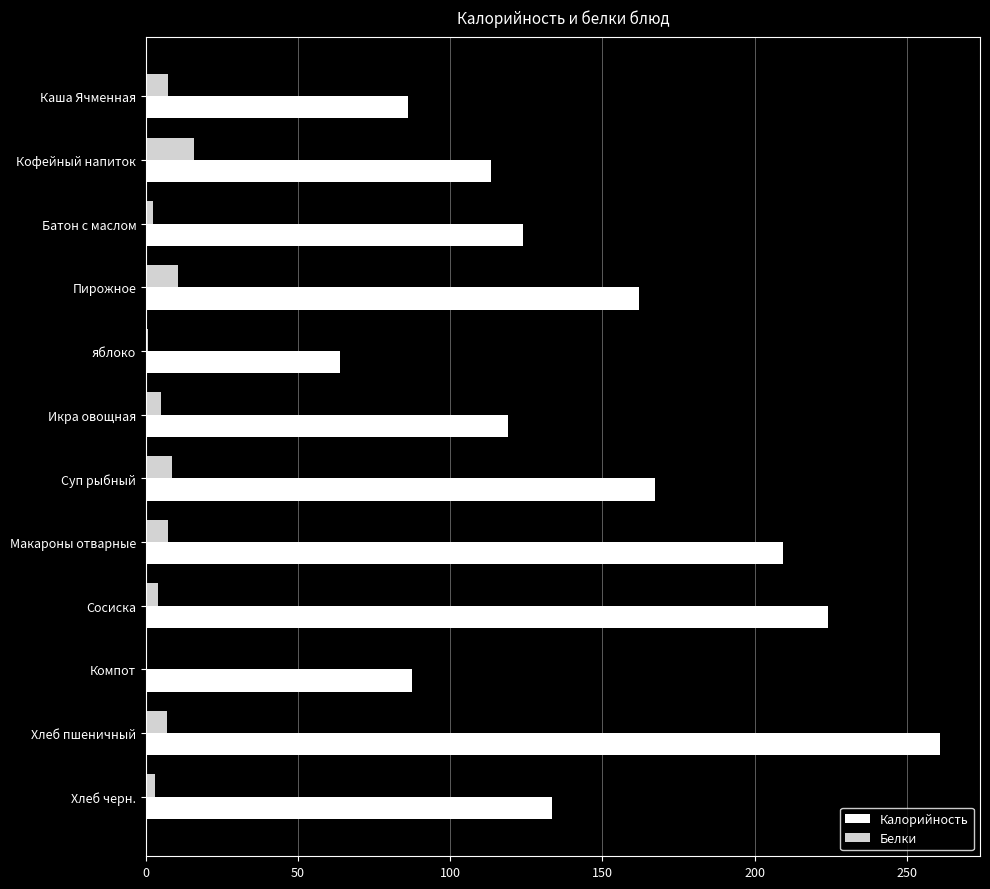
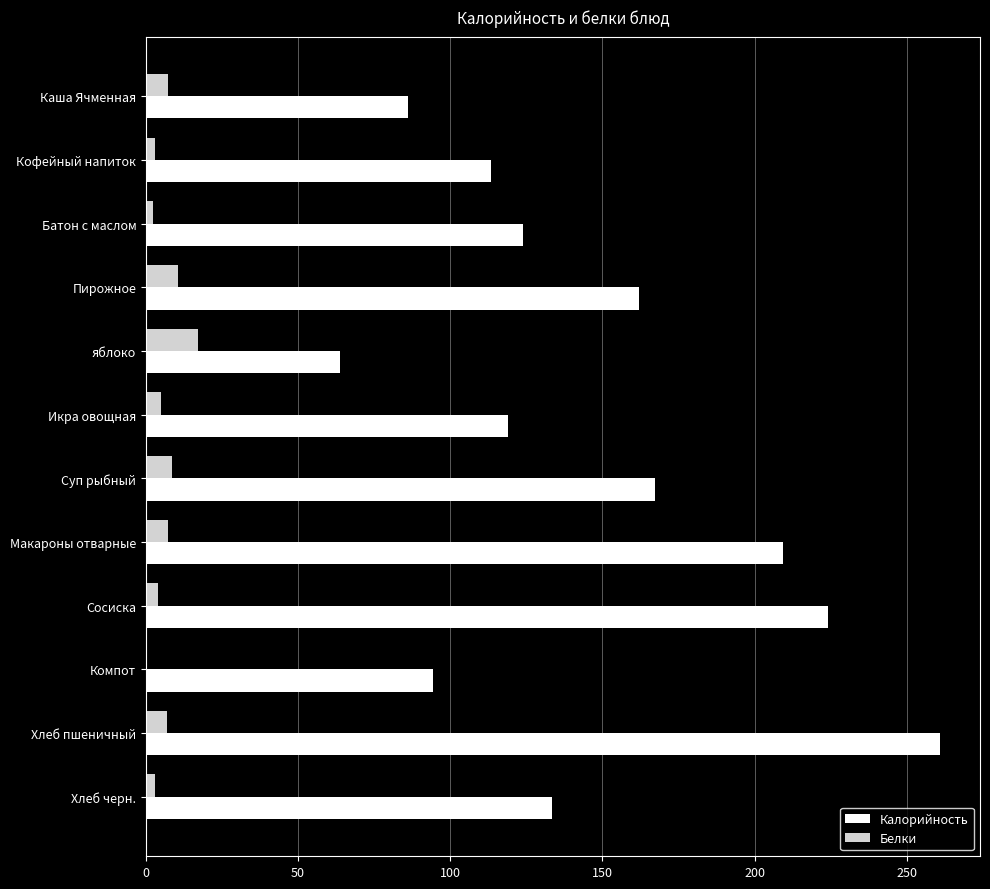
  {
    "Калорийность": {
      "Каша Ячменная": 86,
      "Кофейный напиток": 113,
      "Батон с маслом": 124,
      "Пирожное": 162,
      "яблоко": 64,
      "Икра овощная": 119,
      "Суп рыбный": 167,
      "Макароны отварные": 209,
      "Сосиска": 224,
-     "Компот": 88,
+     "Компот": 94,
      "Хлеб пшеничный": 261,
      "Хлеб черн.": 133
    },
    "Белки": {
      "Каша Ячменная": 7,
-     "Кофейный напиток": 16,
+     "Кофейный напиток": 3,
      "Батон с маслом": 2,
      "Пирожное": 11,
-     "яблоко": 1,
+     "яблоко": 17,
      "Икра овощная": 5,
      "Суп рыбный": 9,
      "Макароны отварные": 7,
      "Сосиска": 4,
      "Хлеб пшеничный": 7,
      "Хлеб черн.": 3
    }
  }
